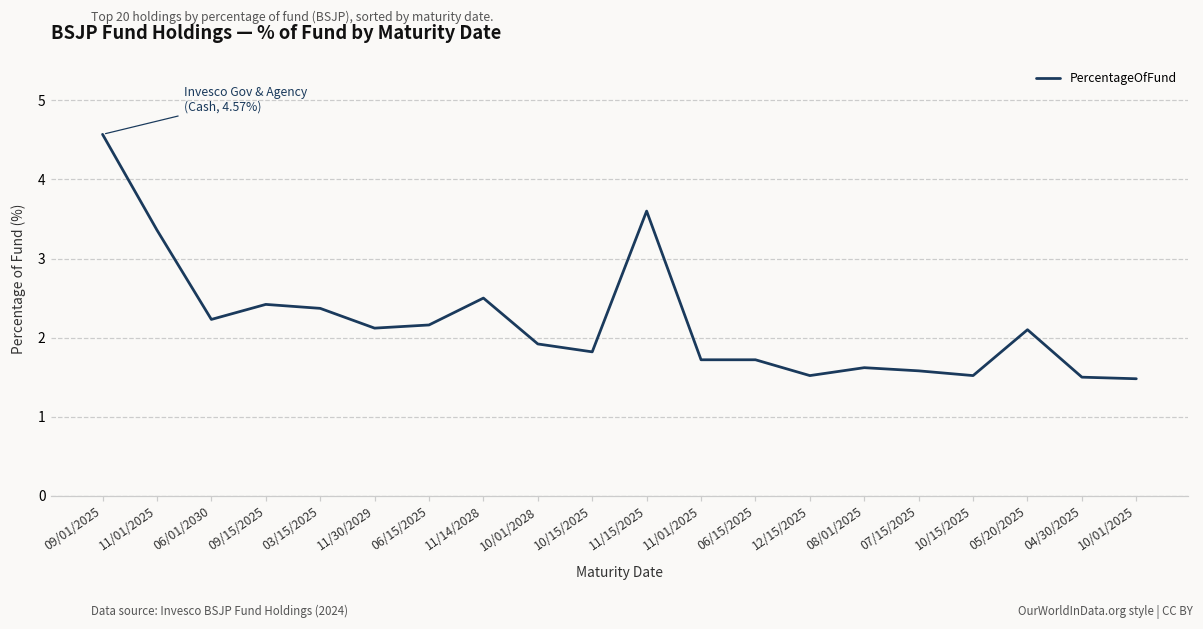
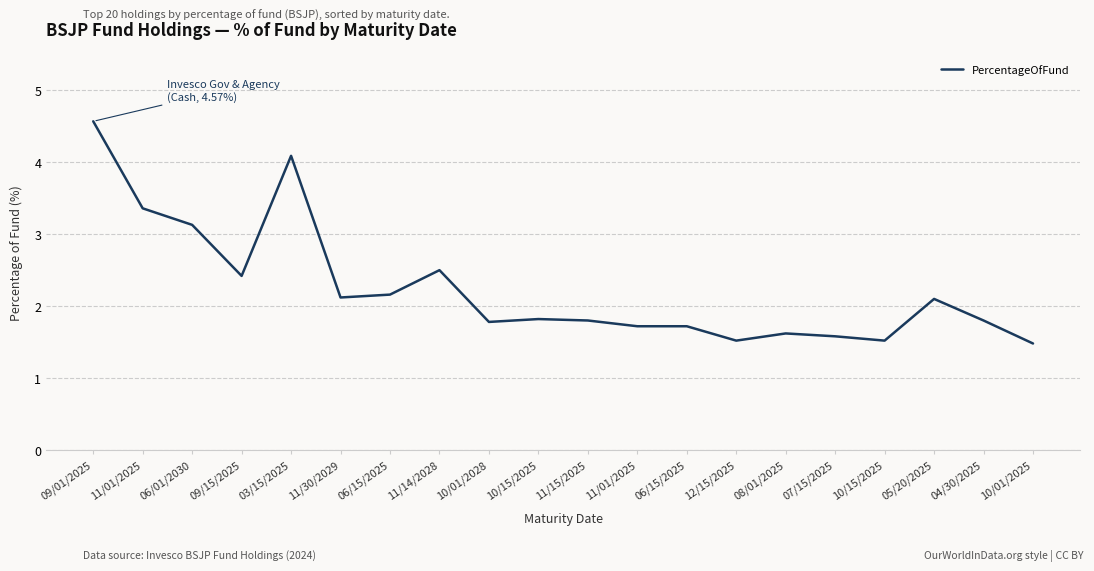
  {
-   "06/01/2030": 2.2,
+   "06/01/2030": 3.1,
    "09/15/2025": 2.4,
-   "03/15/2025": 2.4,
+   "03/15/2025": 4.1,
    "11/30/2029": 2.1,
    "11/14/2028": 2.5,
-   "10/01/2028": 1.9,
-   "11/15/2025": 3.6,
+   "10/01/2028": 1.8,
+   "11/15/2025": 1.8,
    "12/15/2025": 1.5,
    "08/01/2025": 1.6,
    "07/15/2025": 1.6,
    "05/20/2025": 2.1,
-   "04/30/2025": 1.5,
+   "04/30/2025": 1.8,
    "10/01/2025": 1.5
  }
